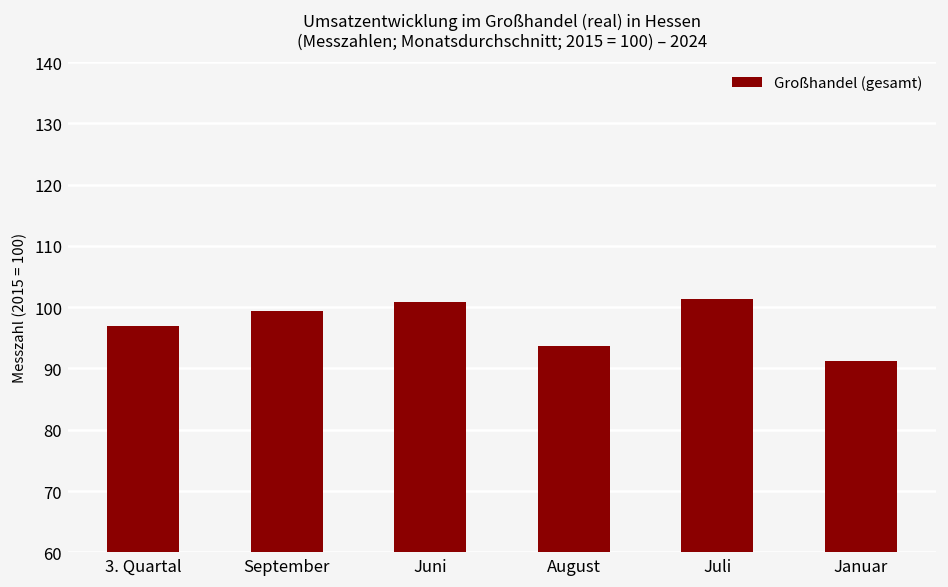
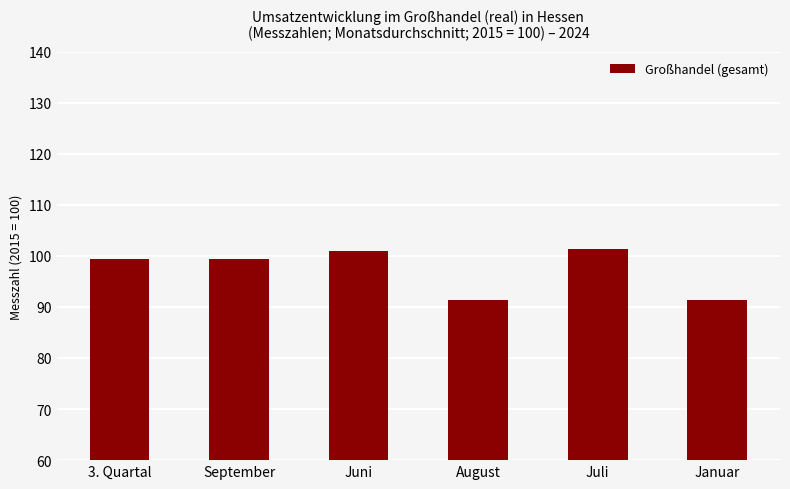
  {
-   "3. Quartal": 97,
+   "3. Quartal": 99,
    "September": 99,
    "Juni": 101,
-   "August": 94,
+   "August": 91,
    "Juli": 101,
    "Januar": 91
  }
